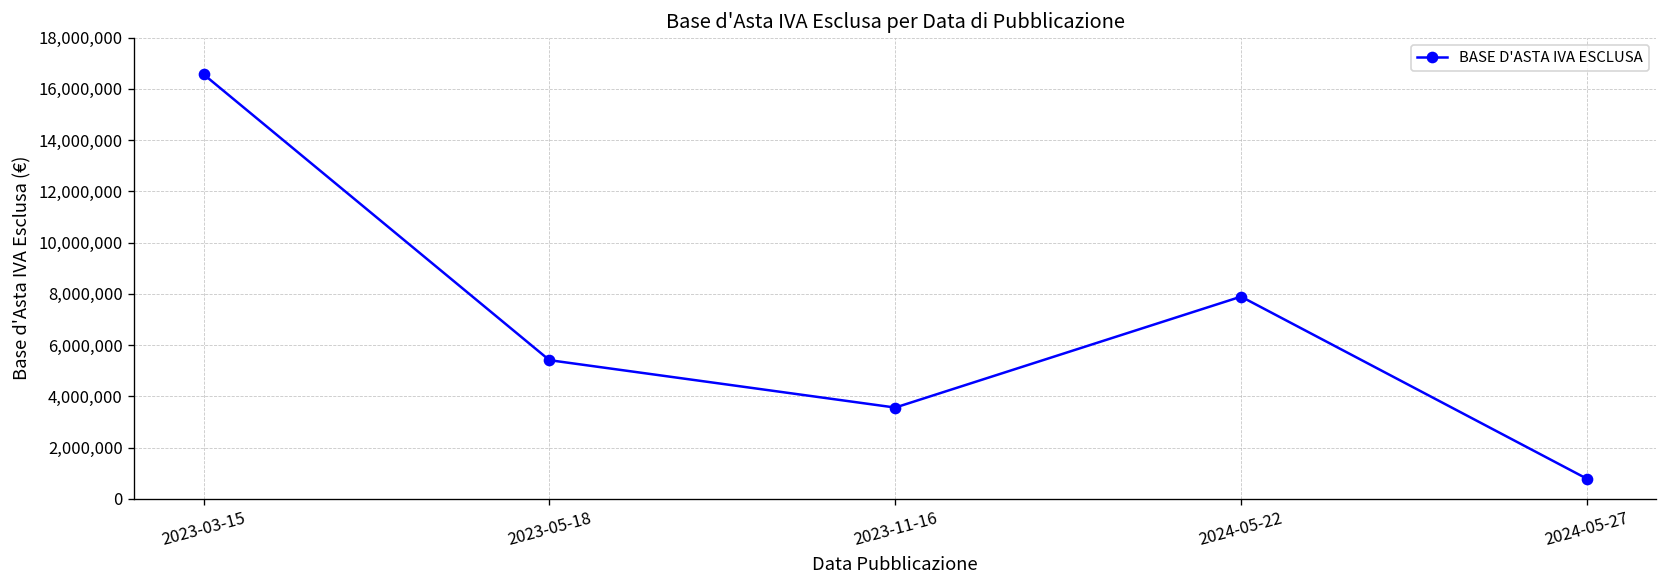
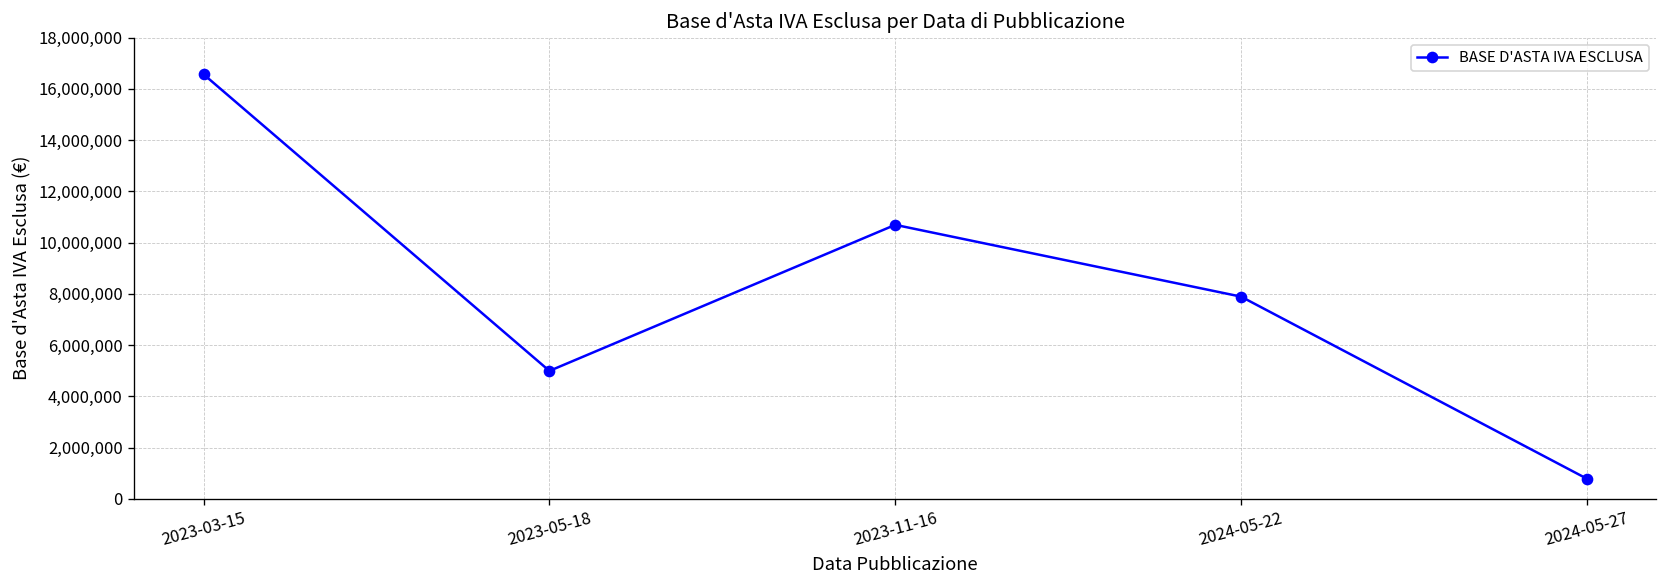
  {
    "2023-03-15": "16,600,000",
-   "2023-05-18": "5,400,000",
-   "2023-11-16": "3,600,000",
+   "2023-05-18": "5,000,000",
+   "2023-11-16": "10,700,000",
    "2024-05-22": "7,900,000",
    "2024-05-27": "800,000"
  }
